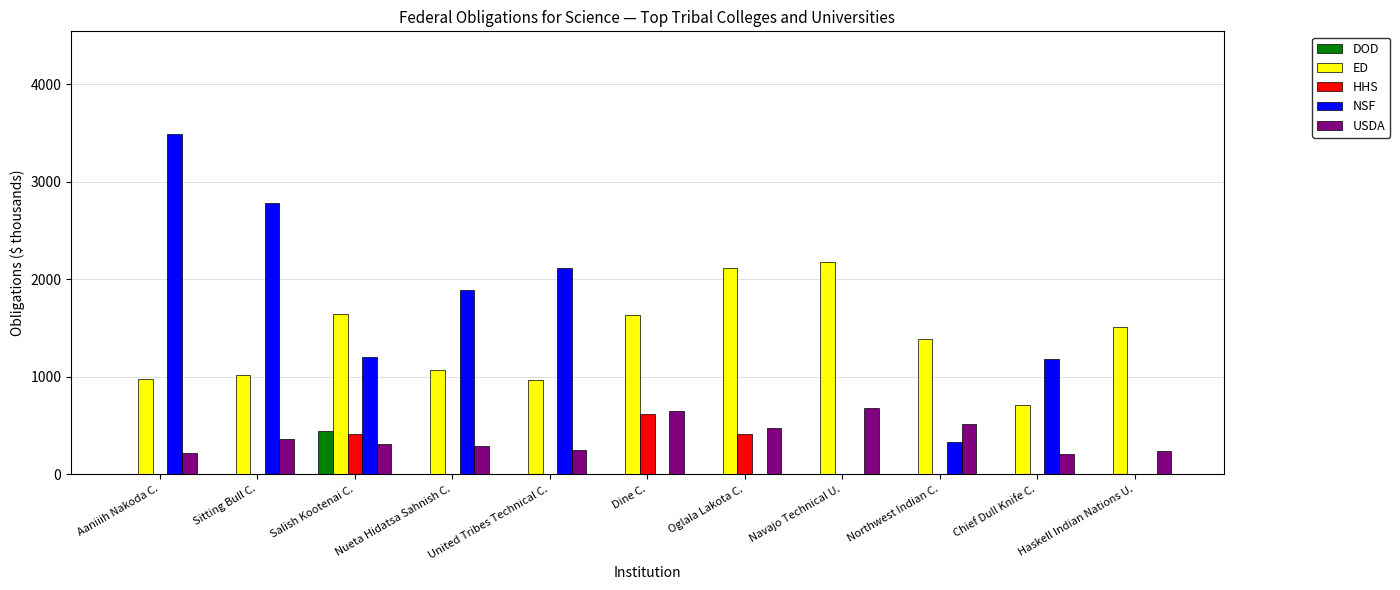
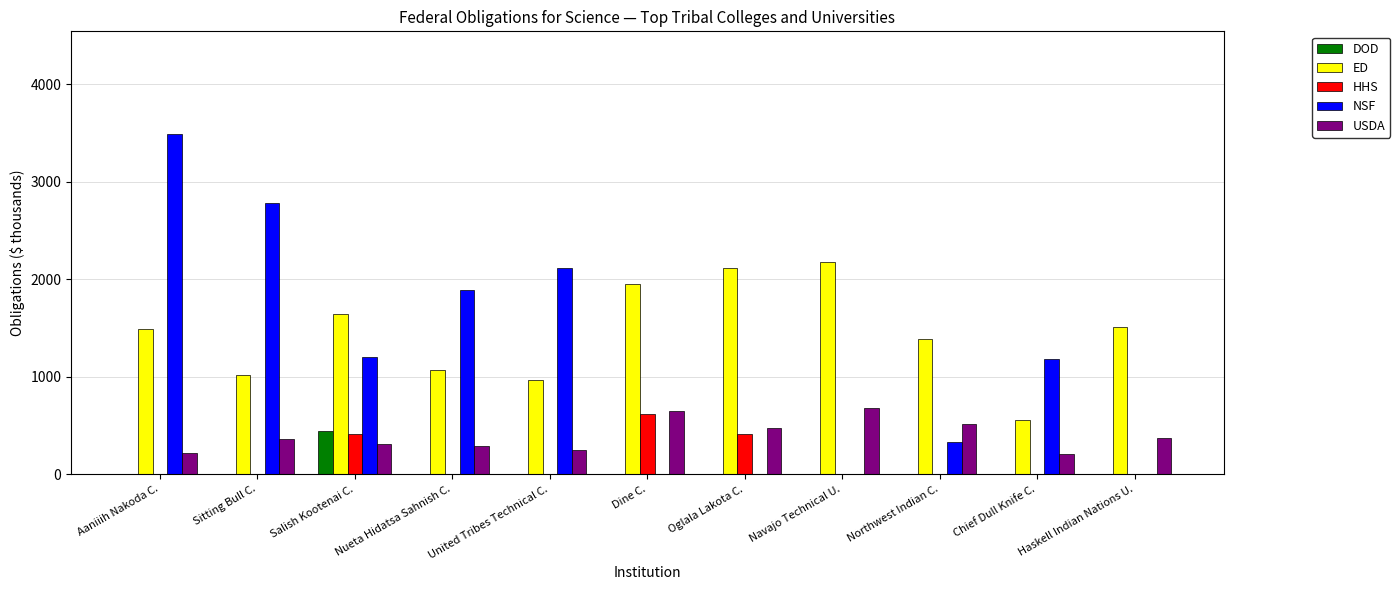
  {
    "DOD": {
      "Aaniiih Nakoda C.": 0,
      "Sitting Bull C.": 0,
      "Salish Kootenai C.": 400,
      "Nueta Hidatsa Sahnish C.": 0,
      "United Tribes Technical C.": 0,
      "Dine C.": 0,
      "Oglala Lakota C.": 0,
      "Navajo Technical U.": 0,
      "Northwest Indian C.": 0,
      "Chief Dull Knife C.": 0,
      "Haskell Indian Nations U.": 0
    },
    "ED": {
-     "Aaniiih Nakoda C.": 1000,
+     "Aaniiih Nakoda C.": 1500,
      "Sitting Bull C.": 1000,
      "Salish Kootenai C.": 1600,
      "Nueta Hidatsa Sahnish C.": 1100,
      "United Tribes Technical C.": 1000,
-     "Dine C.": 1600,
+     "Dine C.": 2000,
      "Oglala Lakota C.": 2100,
      "Navajo Technical U.": 2200,
      "Northwest Indian C.": 1400,
-     "Chief Dull Knife C.": 700,
+     "Chief Dull Knife C.": 600,
      "Haskell Indian Nations U.": 1500
    },
    "HHS": {
      "Aaniiih Nakoda C.": 0,
      "Sitting Bull C.": 0,
      "Salish Kootenai C.": 400,
      "Nueta Hidatsa Sahnish C.": 0,
      "United Tribes Technical C.": 0,
      "Dine C.": 600,
      "Oglala Lakota C.": 400,
      "Navajo Technical U.": 0,
      "Northwest Indian C.": 0,
      "Chief Dull Knife C.": 0,
      "Haskell Indian Nations U.": 0
    },
    "NSF": {
      "Aaniiih Nakoda C.": 3500,
      "Sitting Bull C.": 2800,
      "Salish Kootenai C.": 1200,
      "Nueta Hidatsa Sahnish C.": 1900,
      "United Tribes Technical C.": 2100,
      "Dine C.": 0,
      "Oglala Lakota C.": 0,
      "Navajo Technical U.": 0,
      "Northwest Indian C.": 300,
      "Chief Dull Knife C.": 1200,
      "Haskell Indian Nations U.": 0
    },
    "USDA": {
      "Aaniiih Nakoda C.": 200,
      "Sitting Bull C.": 400,
      "Salish Kootenai C.": 300,
      "Nueta Hidatsa Sahnish C.": 300,
      "United Tribes Technical C.": 300,
      "Dine C.": 600,
      "Oglala Lakota C.": 500,
      "Navajo Technical U.": 700,
      "Northwest Indian C.": 500,
      "Chief Dull Knife C.": 200,
-     "Haskell Indian Nations U.": 200
+     "Haskell Indian Nations U.": 400
    }
  }
